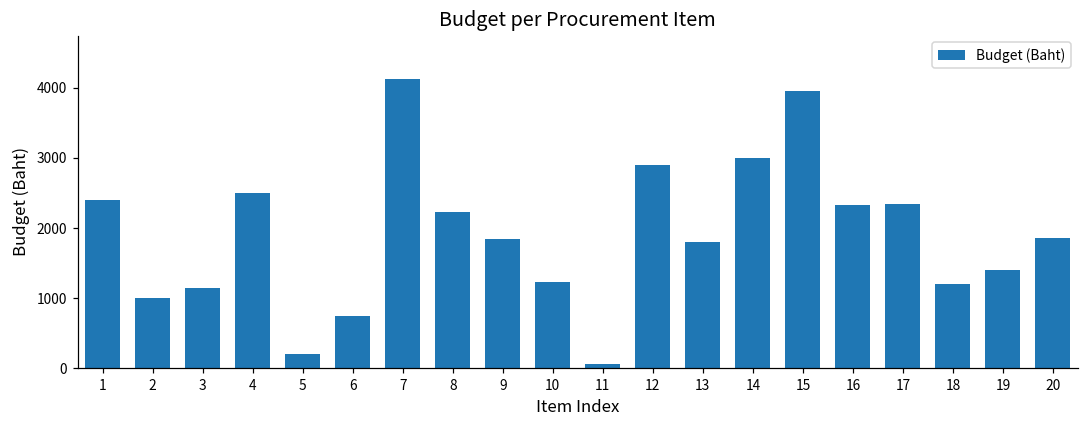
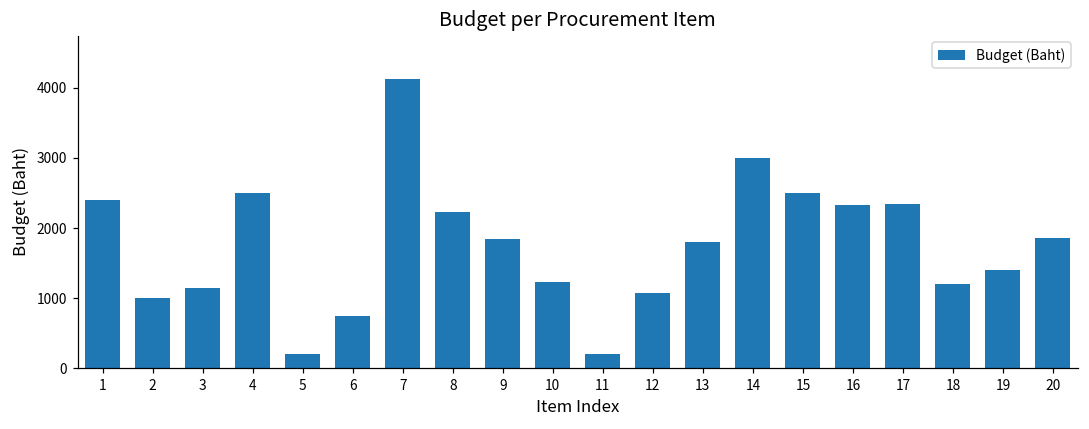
  {
    "1": 2400,
    "2": 1000,
    "3": 1100,
    "4": 2500,
    "5": 200,
    "6": 800,
    "7": 4100,
    "8": 2200,
    "9": 1800,
    "10": 1200,
-   "11": 100,
-   "12": 2900,
+   "11": 200,
+   "12": 1100,
    "13": 1800,
    "14": 3000,
-   "15": 4000,
+   "15": 2500,
    "16": 2300,
    "17": 2300,
    "18": 1200,
    "19": 1400,
    "20": 1900
  }
